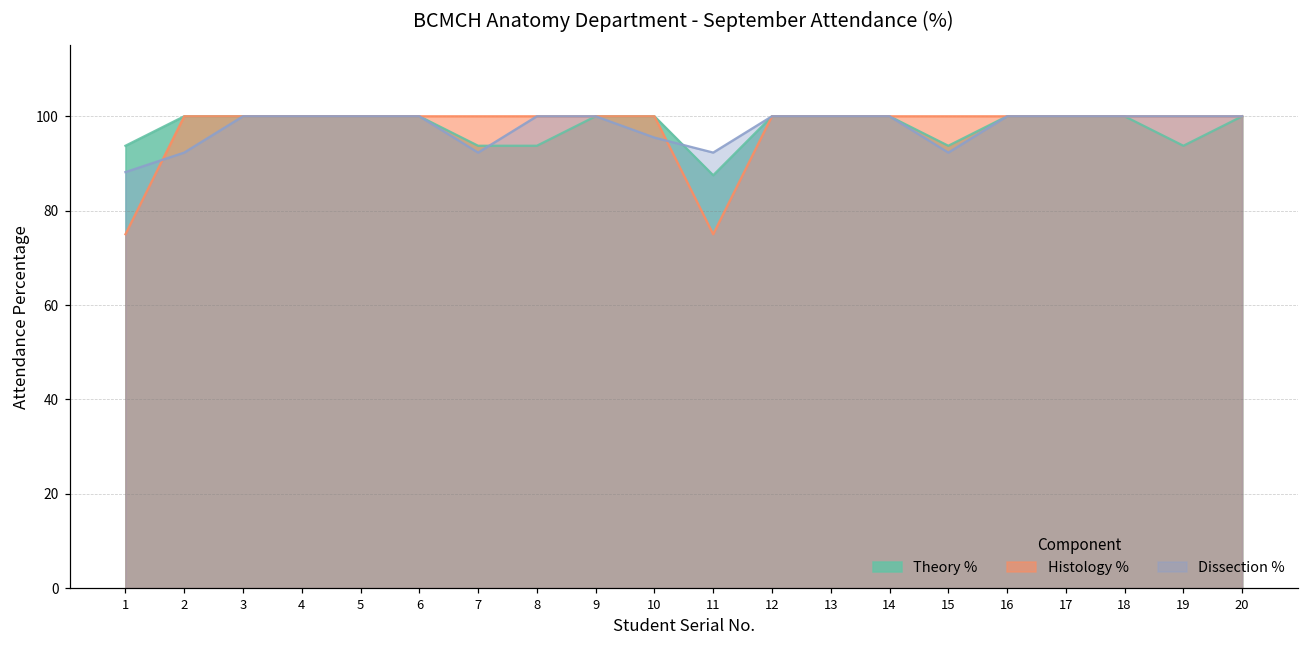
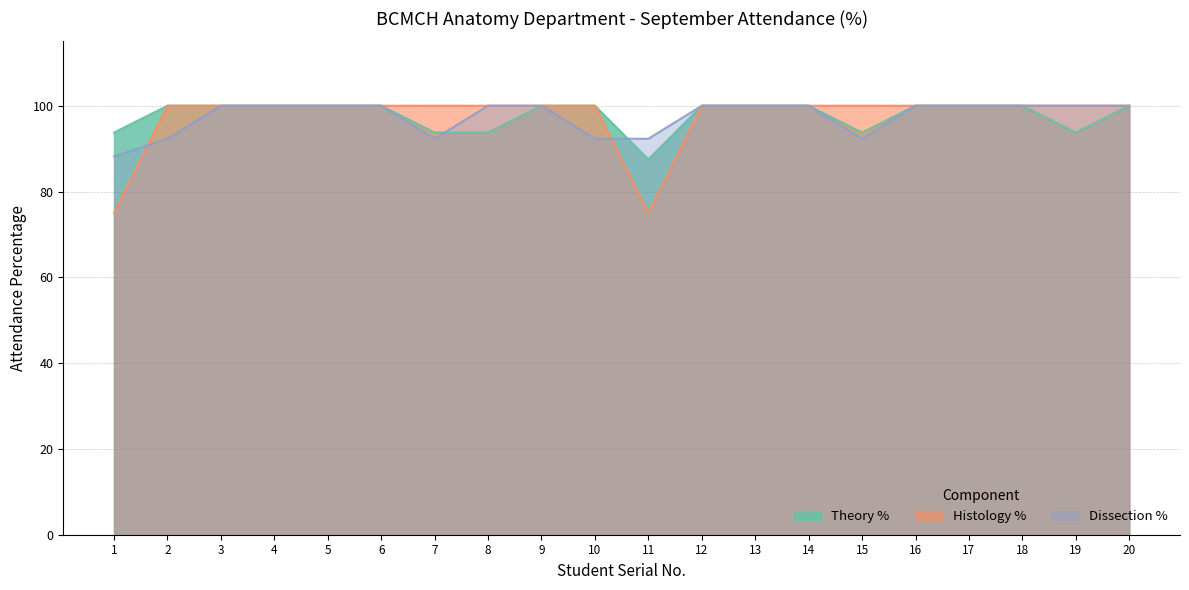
  {
    "Theory %": {
      "1": 94,
      "7": 94,
      "8": 94,
      "11": 88,
      "15": 94,
      "19": 94
    },
    "Histology %": {
      "1": 75,
      "7": 100,
      "11": 75,
      "15": 100
    },
    "Dissection %": {
      "1": 88,
      "2": 92,
      "7": 92,
-     "10": 95,
+     "10": 92,
      "11": 92,
      "15": 92
    }
  }
